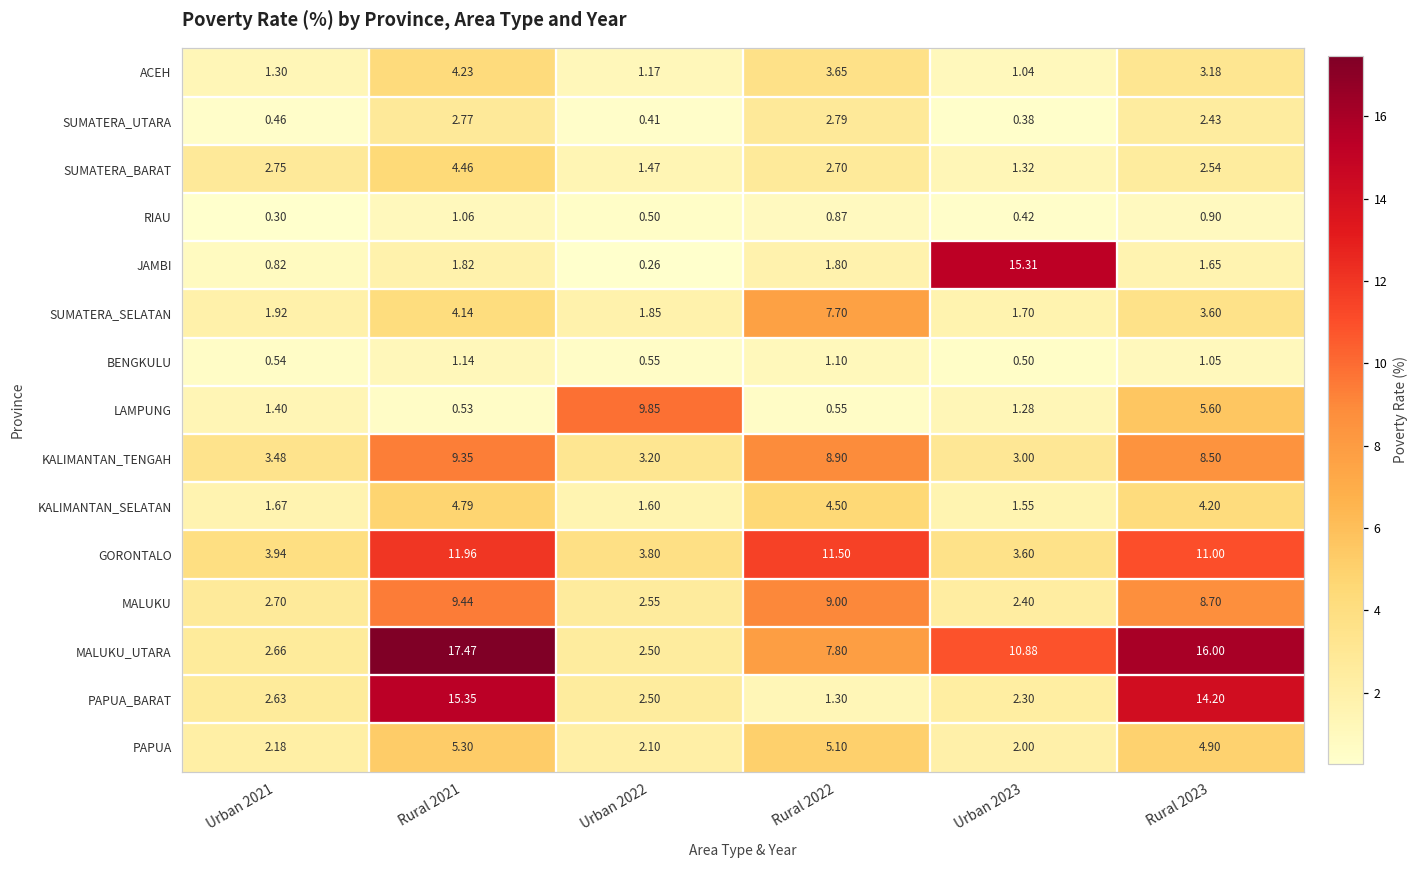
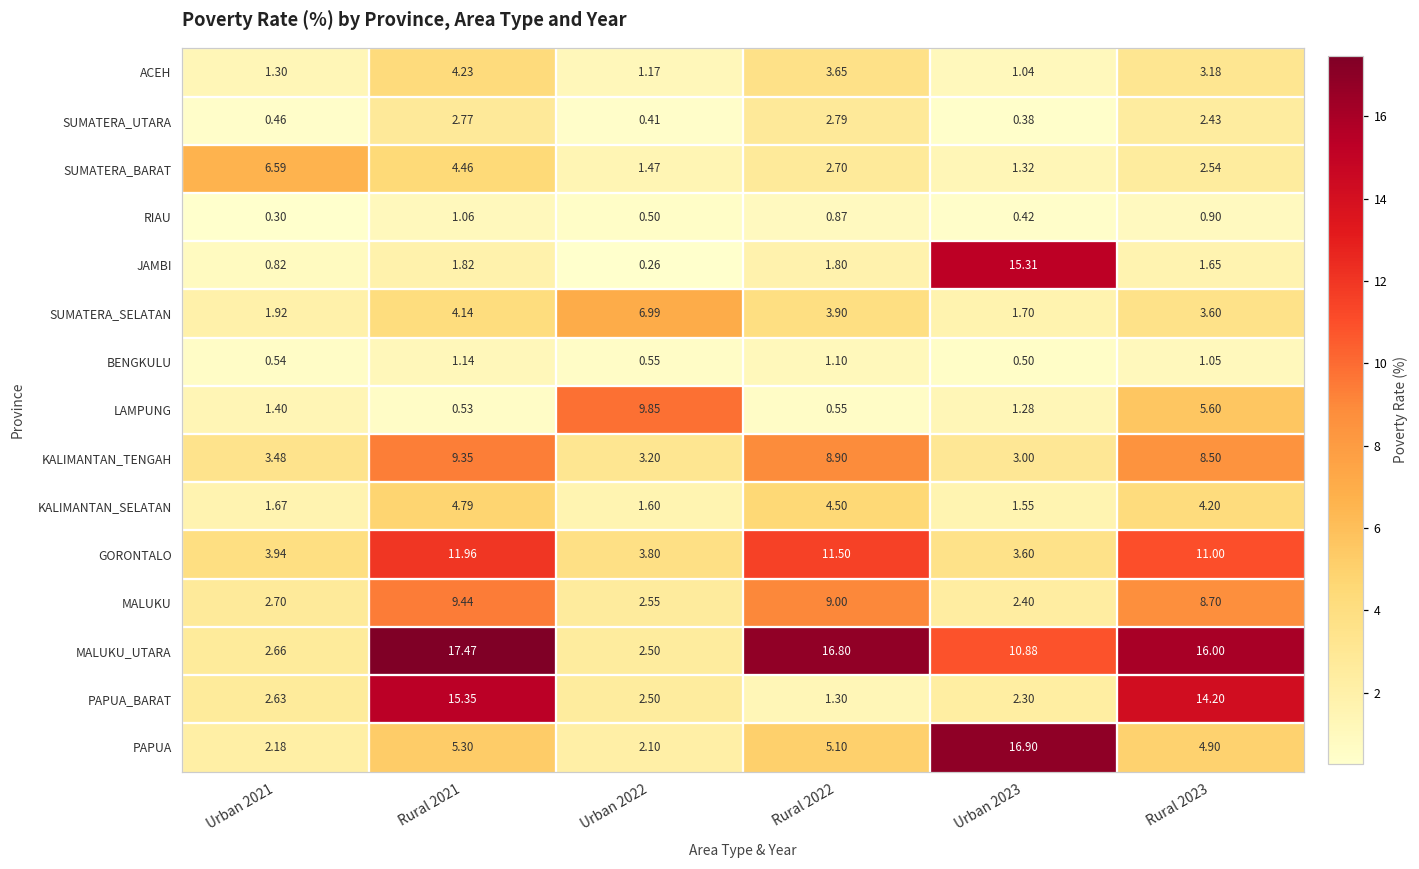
  {
    "ACEH": {
      "Urban 2021": 1.30,
      "Rural 2021": 4.23,
      "Urban 2022": 1.17,
      "Rural 2022": 3.65,
      "Urban 2023": 1.04,
      "Rural 2023": 3.18
    },
    "SUMATERA_UTARA": {
      "Urban 2021": 0.46,
      "Rural 2021": 2.77,
      "Urban 2022": 0.41,
      "Rural 2022": 2.79,
      "Urban 2023": 0.38,
      "Rural 2023": 2.43
    },
    "SUMATERA_BARAT": {
-     "Urban 2021": 2.75,
+     "Urban 2021": 6.59,
      "Rural 2021": 4.46,
      "Urban 2022": 1.47,
      "Rural 2022": 2.70,
      "Urban 2023": 1.32,
      "Rural 2023": 2.54
    },
    "RIAU": {
      "Urban 2021": 0.30,
      "Rural 2021": 1.06,
      "Urban 2022": 0.50,
      "Rural 2022": 0.87,
      "Urban 2023": 0.42,
      "Rural 2023": 0.90
    },
    "JAMBI": {
      "Urban 2021": 0.82,
      "Rural 2021": 1.82,
      "Urban 2022": 0.26,
      "Rural 2022": 1.80,
      "Urban 2023": 15.31,
      "Rural 2023": 1.65
    },
    "SUMATERA_SELATAN": {
      "Urban 2021": 1.92,
      "Rural 2021": 4.14,
-     "Urban 2022": 1.85,
-     "Rural 2022": 7.70,
+     "Urban 2022": 6.99,
+     "Rural 2022": 3.90,
      "Urban 2023": 1.70,
      "Rural 2023": 3.60
    },
    "BENGKULU": {
      "Urban 2021": 0.54,
      "Rural 2021": 1.14,
      "Urban 2022": 0.55,
      "Rural 2022": 1.10,
      "Urban 2023": 0.50,
      "Rural 2023": 1.05
    },
    "LAMPUNG": {
      "Urban 2021": 1.40,
      "Rural 2021": 0.53,
      "Urban 2022": 9.85,
      "Rural 2022": 0.55,
      "Urban 2023": 1.28,
      "Rural 2023": 5.60
    },
    "KALIMANTAN_TENGAH": {
      "Urban 2021": 3.48,
      "Rural 2021": 9.35,
      "Urban 2022": 3.20,
      "Rural 2022": 8.90,
      "Urban 2023": 3.00,
      "Rural 2023": 8.50
    },
    "KALIMANTAN_SELATAN": {
      "Urban 2021": 1.67,
      "Rural 2021": 4.79,
      "Urban 2022": 1.60,
      "Rural 2022": 4.50,
      "Urban 2023": 1.55,
      "Rural 2023": 4.20
    },
    "GORONTALO": {
      "Urban 2021": 3.94,
      "Rural 2021": 11.96,
      "Urban 2022": 3.80,
      "Rural 2022": 11.50,
      "Urban 2023": 3.60,
      "Rural 2023": 11.00
    },
    "MALUKU": {
      "Urban 2021": 2.70,
      "Rural 2021": 9.44,
      "Urban 2022": 2.55,
      "Rural 2022": 9.00,
      "Urban 2023": 2.40,
      "Rural 2023": 8.70
    },
    "MALUKU_UTARA": {
      "Urban 2021": 2.66,
      "Rural 2021": 17.47,
      "Urban 2022": 2.50,
-     "Rural 2022": 7.80,
+     "Rural 2022": 16.80,
      "Urban 2023": 10.88,
      "Rural 2023": 16.00
    },
    "PAPUA_BARAT": {
      "Urban 2021": 2.63,
      "Rural 2021": 15.35,
      "Urban 2022": 2.50,
      "Rural 2022": 1.30,
      "Urban 2023": 2.30,
      "Rural 2023": 14.20
    },
    "PAPUA": {
      "Urban 2021": 2.18,
      "Rural 2021": 5.30,
      "Urban 2022": 2.10,
      "Rural 2022": 5.10,
-     "Urban 2023": 2.00,
+     "Urban 2023": 16.90,
      "Rural 2023": 4.90
    }
  }
